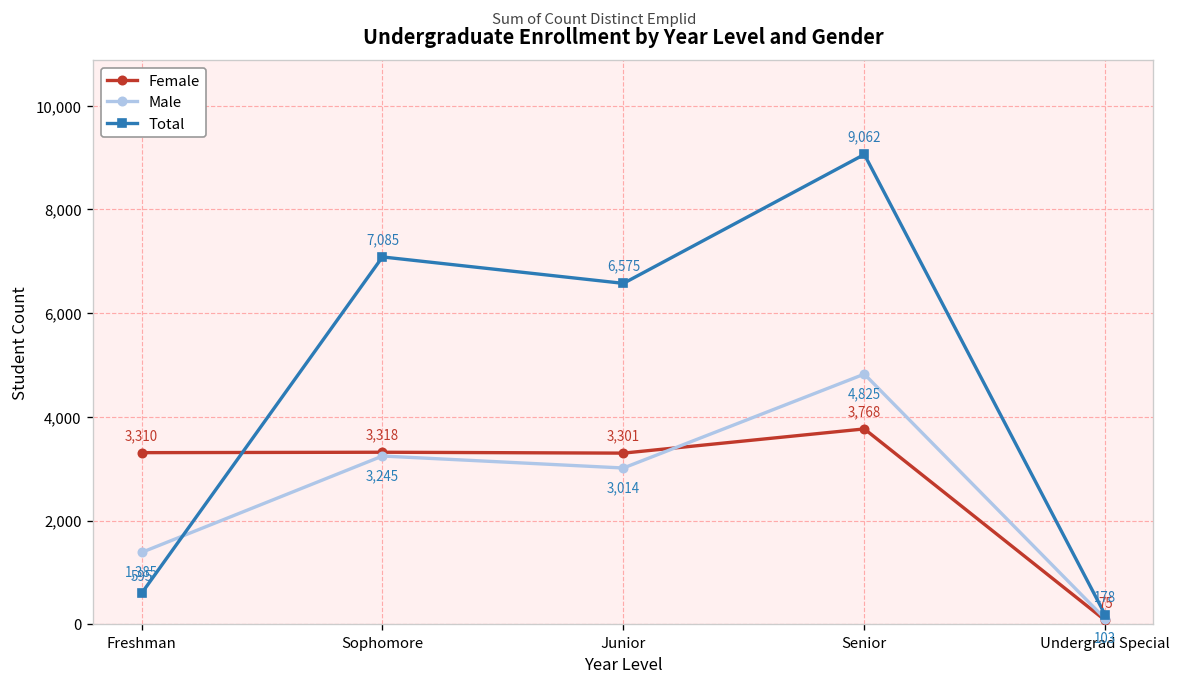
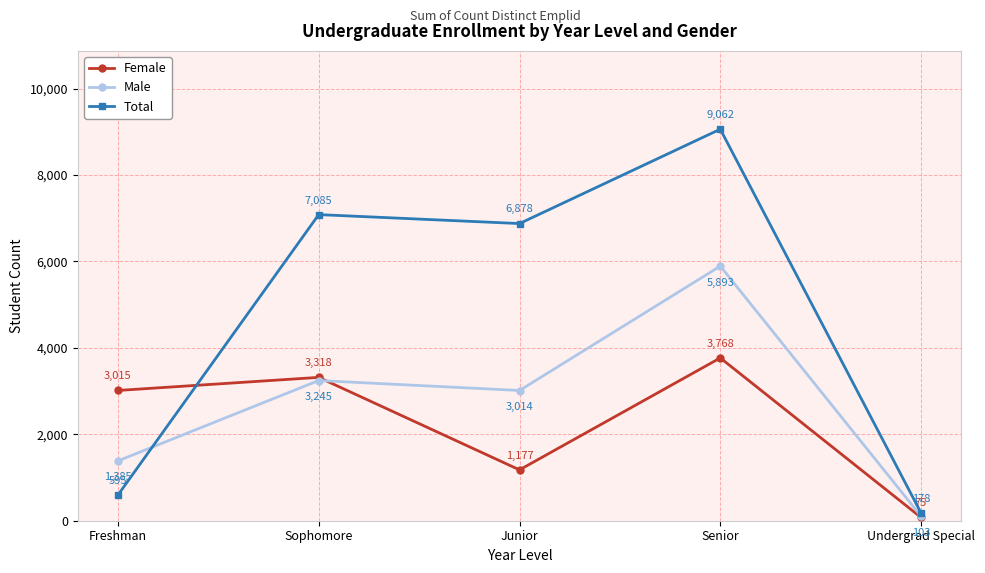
  {
    "Female": {
-     "Freshman": "3,310",
+     "Freshman": "3,015",
      "Sophomore": "3,318",
-     "Junior": "3,301",
+     "Junior": "1,177",
      "Senior": "3,768"
    },
    "Male": {
      "Sophomore": "3,245",
      "Junior": "3,014",
-     "Senior": "4,825"
+     "Senior": "5,893"
    },
    "Total": {
      "Sophomore": "7,085",
-     "Junior": "6,575",
+     "Junior": "6,878",
      "Senior": "9,062"
    }
  }
